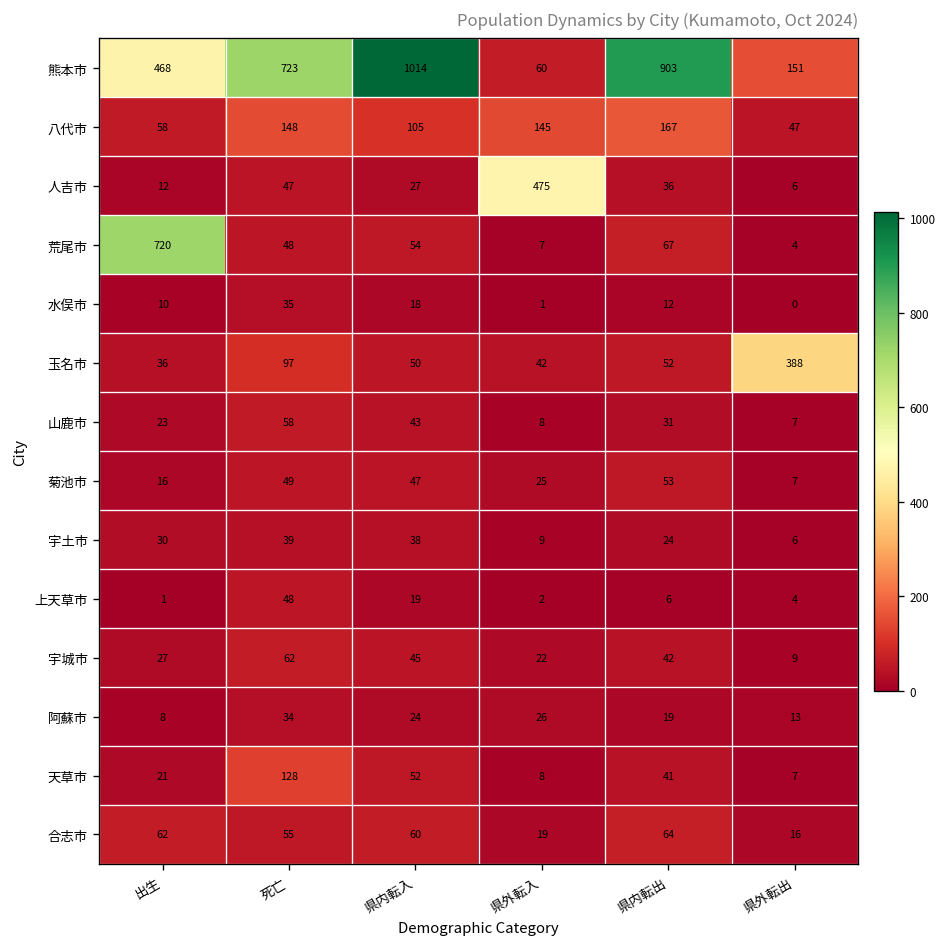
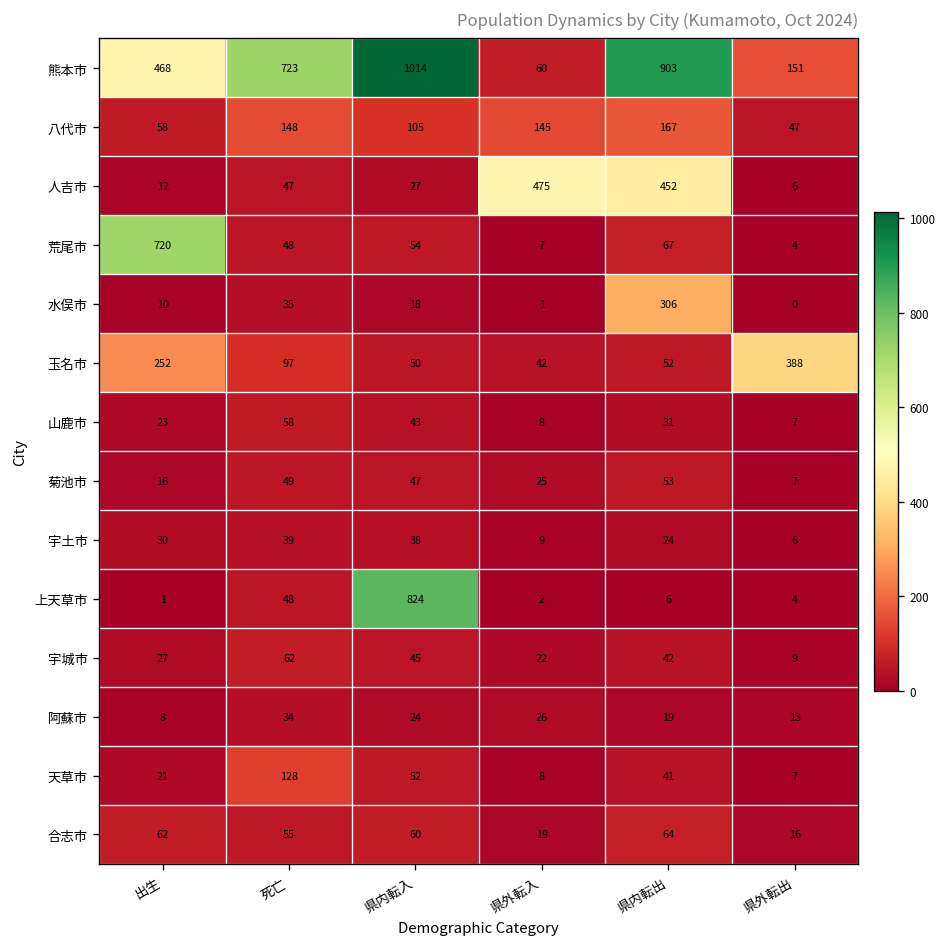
  {
    "熊本市": {
      "出生": 468,
      "死亡": 723,
      "県内転入": 1014,
      "県外転入": 60,
      "県内転出": 903,
      "県外転出": 151
    },
    "八代市": {
      "出生": 58,
      "死亡": 148,
      "県内転入": 105,
      "県外転入": 145,
      "県内転出": 167,
      "県外転出": 47
    },
    "人吉市": {
      "出生": 12,
      "死亡": 47,
      "県内転入": 27,
      "県外転入": 475,
-     "県内転出": 36,
+     "県内転出": 452,
      "県外転出": 6
    },
    "荒尾市": {
      "出生": 720,
      "死亡": 48,
      "県内転入": 54,
      "県外転入": 7,
      "県内転出": 67,
      "県外転出": 4
    },
    "水俣市": {
      "出生": 10,
      "死亡": 35,
      "県内転入": 18,
      "県外転入": 1,
-     "県内転出": 12,
+     "県内転出": 306,
      "県外転出": 0
    },
    "玉名市": {
-     "出生": 36,
+     "出生": 252,
      "死亡": 97,
      "県内転入": 50,
      "県外転入": 42,
      "県内転出": 52,
      "県外転出": 388
    },
    "山鹿市": {
      "出生": 23,
      "死亡": 58,
      "県内転入": 43,
      "県外転入": 8,
      "県内転出": 31,
      "県外転出": 7
    },
    "菊池市": {
      "出生": 16,
      "死亡": 49,
      "県内転入": 47,
      "県外転入": 25,
      "県内転出": 53,
      "県外転出": 7
    },
    "宇土市": {
      "出生": 30,
      "死亡": 39,
      "県内転入": 38,
      "県外転入": 9,
      "県内転出": 24,
      "県外転出": 6
    },
    "上天草市": {
      "出生": 1,
      "死亡": 48,
-     "県内転入": 19,
+     "県内転入": 824,
      "県外転入": 2,
      "県内転出": 6,
      "県外転出": 4
    },
    "宇城市": {
      "出生": 27,
      "死亡": 62,
      "県内転入": 45,
      "県外転入": 22,
      "県内転出": 42,
      "県外転出": 9
    },
    "阿蘇市": {
      "出生": 8,
      "死亡": 34,
      "県内転入": 24,
      "県外転入": 26,
      "県内転出": 19,
      "県外転出": 13
    },
    "天草市": {
      "出生": 21,
      "死亡": 128,
      "県内転入": 52,
      "県外転入": 8,
      "県内転出": 41,
      "県外転出": 7
    },
    "合志市": {
      "出生": 62,
      "死亡": 55,
      "県内転入": 60,
      "県外転入": 19,
      "県内転出": 64,
      "県外転出": 16
    }
  }
